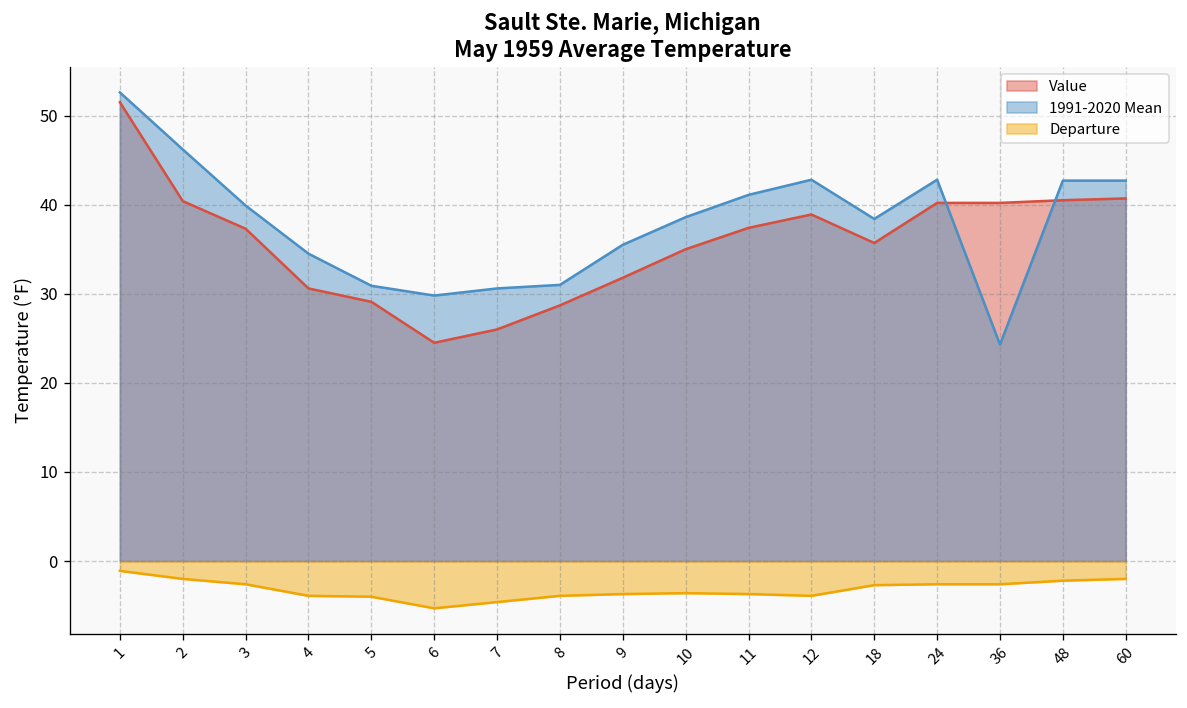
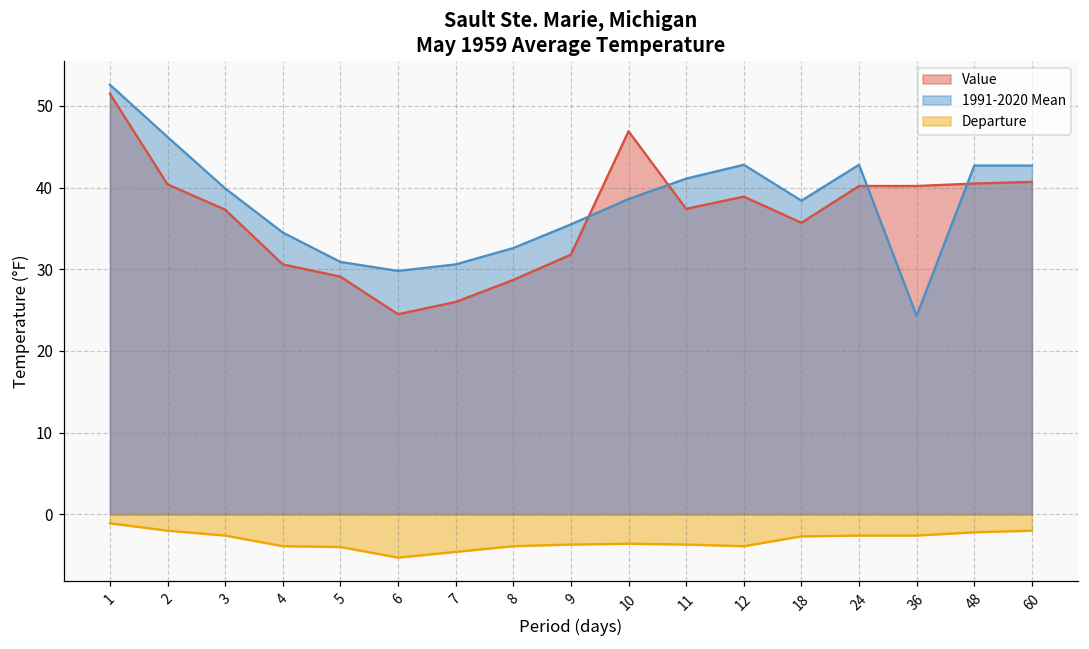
  {
    "Value": {
      "1": 52,
      "2": 40,
      "3": 37,
      "4": 31,
      "5": 29,
      "6": 25,
      "7": 26,
      "8": 29,
      "9": 32,
-     "10": 35,
+     "10": 47,
      "11": 37,
      "12": 39,
      "18": 36,
      "24": 40,
      "36": 40,
      "48": 41,
      "60": 41
    },
    "1991-2020 Mean": {
      "1": 53,
      "2": 46,
      "3": 40,
      "4": 35,
      "5": 31,
      "6": 30,
      "7": 31,
-     "8": 31,
+     "8": 33,
      "9": 36,
      "10": 39,
      "11": 41,
      "12": 43,
      "18": 38,
      "24": 43,
      "36": 24,
      "48": 43,
      "60": 43
    }
  }
